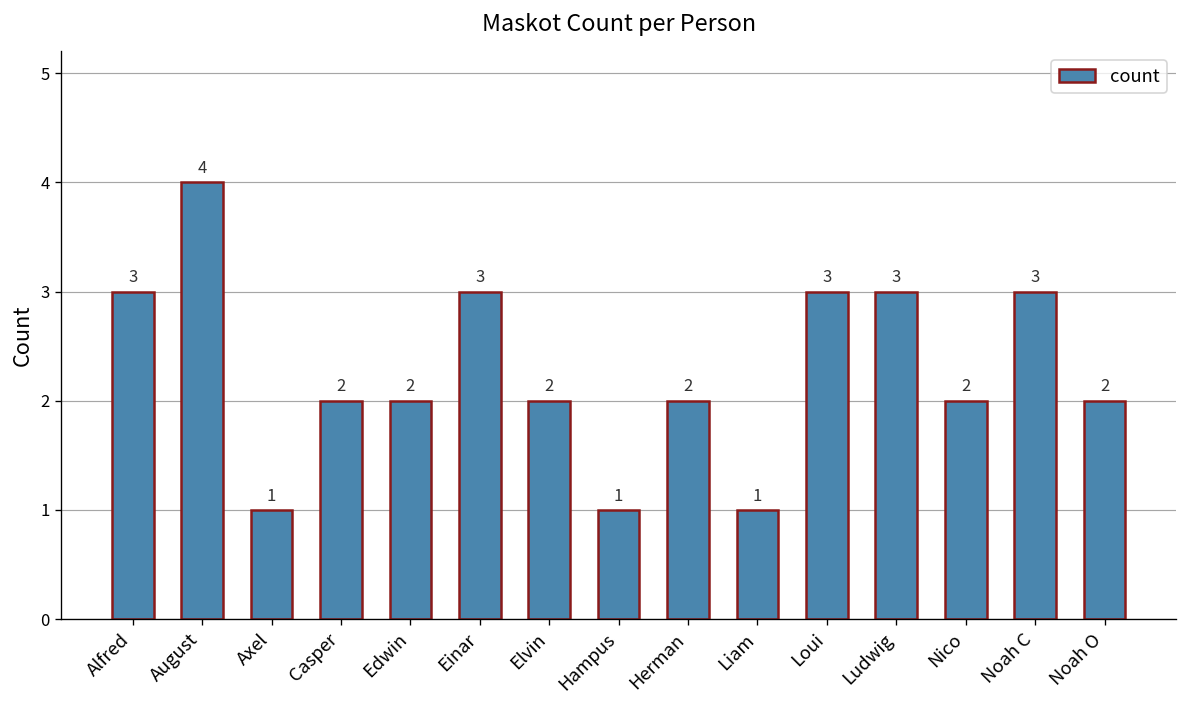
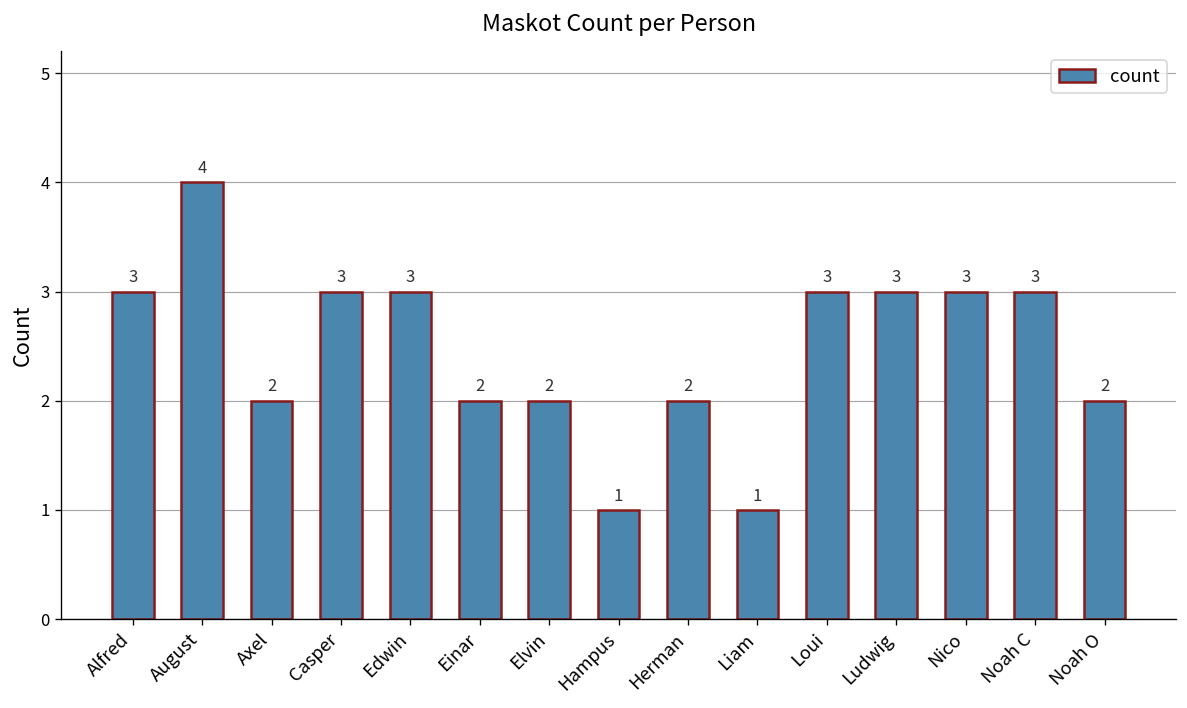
  {
    "Alfred": 3,
    "August": 4,
-   "Axel": 1,
-   "Casper": 2,
-   "Edwin": 2,
-   "Einar": 3,
+   "Axel": 2,
+   "Casper": 3,
+   "Edwin": 3,
+   "Einar": 2,
    "Elvin": 2,
    "Hampus": 1,
    "Herman": 2,
    "Liam": 1,
    "Loui": 3,
    "Ludwig": 3,
-   "Nico": 2,
+   "Nico": 3,
    "Noah C": 3,
    "Noah O": 2
  }
